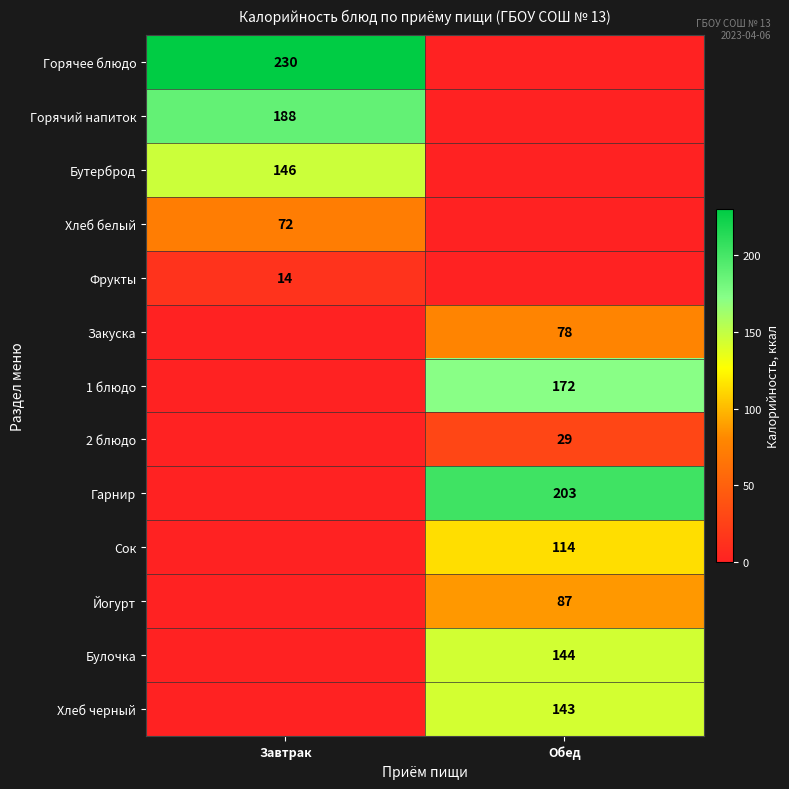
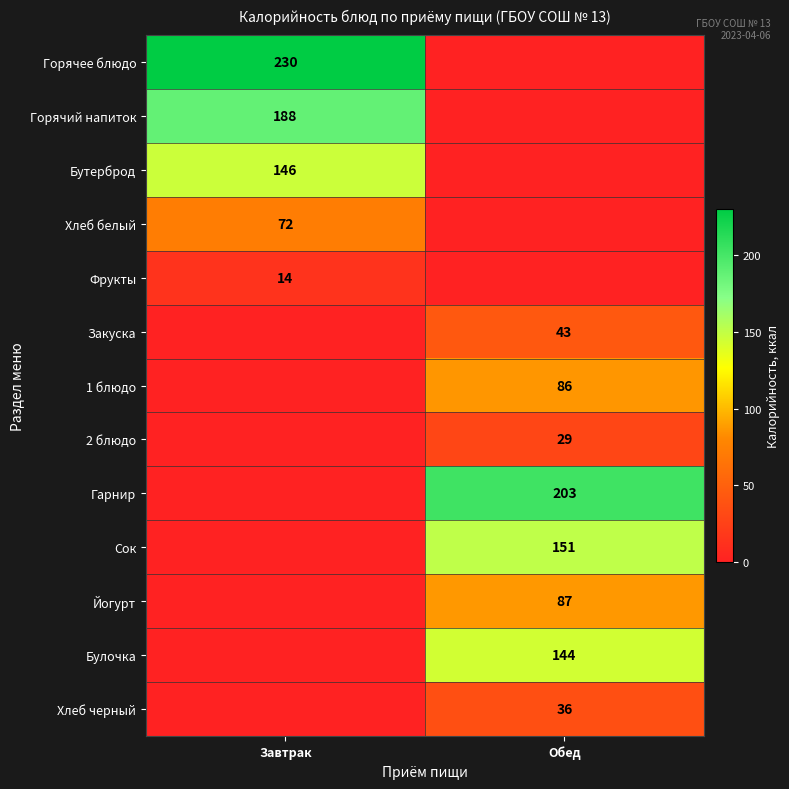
  {
    "Горячее блюдо": {
      "Завтрак": 230
    },
    "Горячий напиток": {
      "Завтрак": 188
    },
    "Бутерброд": {
      "Завтрак": 146
    },
    "Хлеб белый": {
      "Завтрак": 72
    },
    "Фрукты": {
      "Завтрак": 14
    },
    "Закуска": {
-     "Обед": 78
+     "Обед": 43
    },
    "1 блюдо": {
-     "Обед": 172
+     "Обед": 86
    },
    "2 блюдо": {
      "Обед": 29
    },
    "Гарнир": {
      "Обед": 203
    },
    "Сок": {
-     "Обед": 114
+     "Обед": 151
    },
    "Йогурт": {
      "Обед": 87
    },
    "Булочка": {
      "Обед": 144
    },
    "Хлеб черный": {
-     "Обед": 143
+     "Обед": 36
    }
  }
